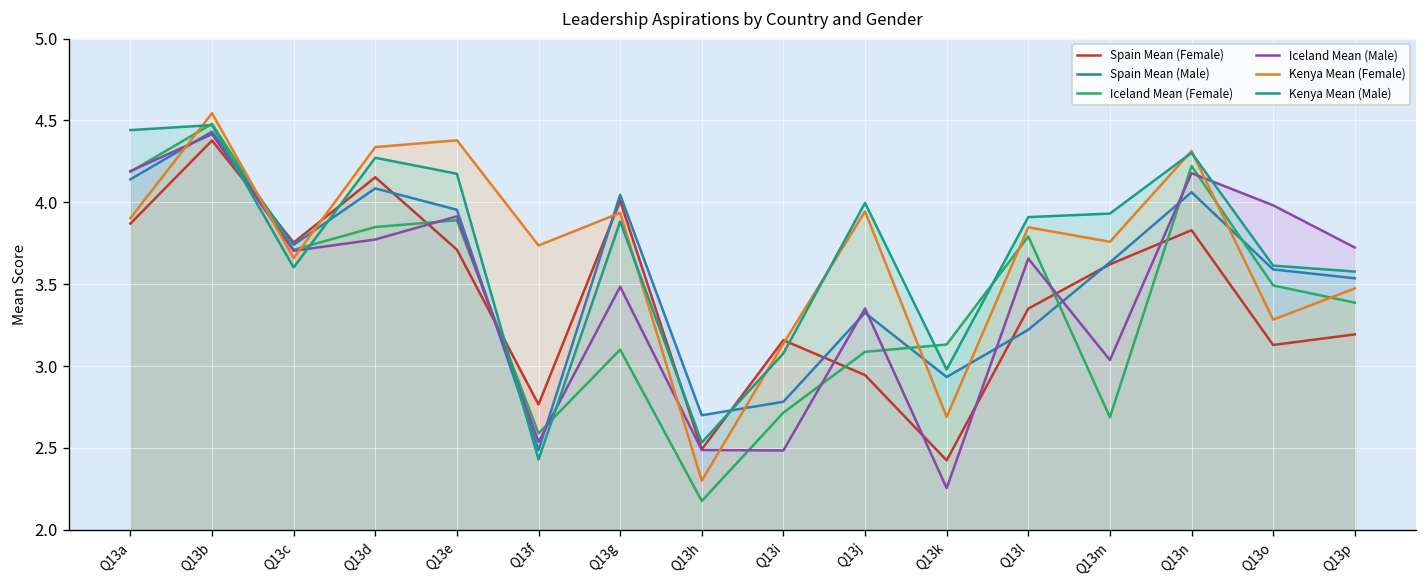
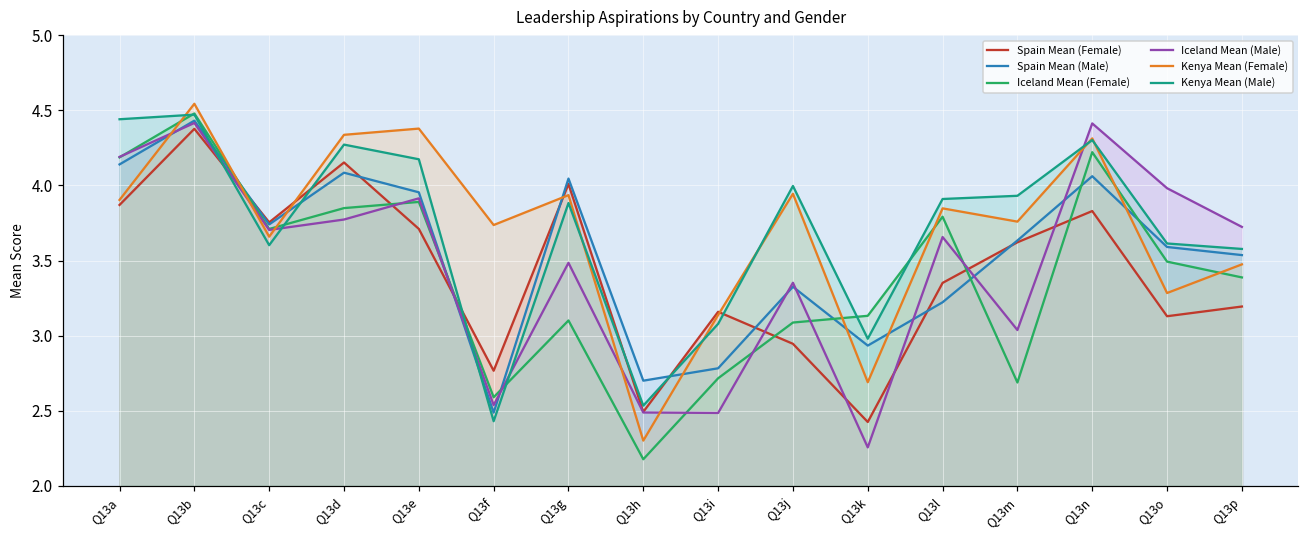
  {
    "Spain Mean (Female)": {
      "Q13a": 3.87,
      "Q13b": 4.38,
      "Q13d": 4.15,
      "Q13e": 3.71,
      "Q13f": 2.77,
      "Q13g": 4.01,
      "Q13i": 3.16,
      "Q13j": 2.95,
      "Q13k": 2.42,
      "Q13l": 3.35,
      "Q13n": 3.83,
      "Q13o": 3.13,
      "Q13p": 3.19
    },
    "Spain Mean (Male)": {
      "Q13a": 4.14,
      "Q13d": 4.08,
      "Q13e": 3.95,
      "Q13f": 2.49,
      "Q13g": 4.05,
      "Q13h": 2.70,
      "Q13i": 2.78,
      "Q13j": 3.33,
      "Q13k": 2.93,
      "Q13l": 3.22,
      "Q13n": 4.06,
      "Q13o": 3.59,
      "Q13p": 3.54
    },
    "Iceland Mean (Male)": {
      "Q13d": 3.77,
      "Q13e": 3.91,
      "Q13f": 2.54,
      "Q13g": 3.48,
      "Q13i": 2.48,
      "Q13j": 3.35,
      "Q13k": 2.26,
      "Q13l": 3.66,
      "Q13m": 3.04,
-     "Q13n": 4.18,
+     "Q13n": 4.41,
      "Q13o": 3.98,
      "Q13p": 3.72
    },
    "Kenya Mean (Female)": {
      "Q13a": 3.90,
      "Q13b": 4.54,
      "Q13c": 3.66,
      "Q13d": 4.34,
      "Q13e": 4.38,
      "Q13f": 3.74,
      "Q13g": 3.94,
      "Q13h": 2.30,
      "Q13i": 3.14,
      "Q13j": 3.94,
      "Q13k": 2.69,
      "Q13l": 3.85,
      "Q13m": 3.76,
      "Q13o": 3.28,
      "Q13p": 3.47
    }
  }
